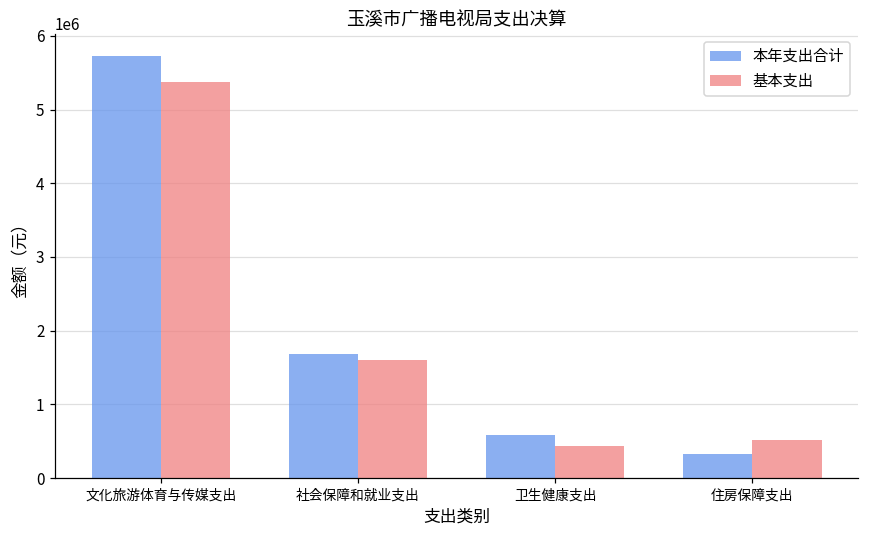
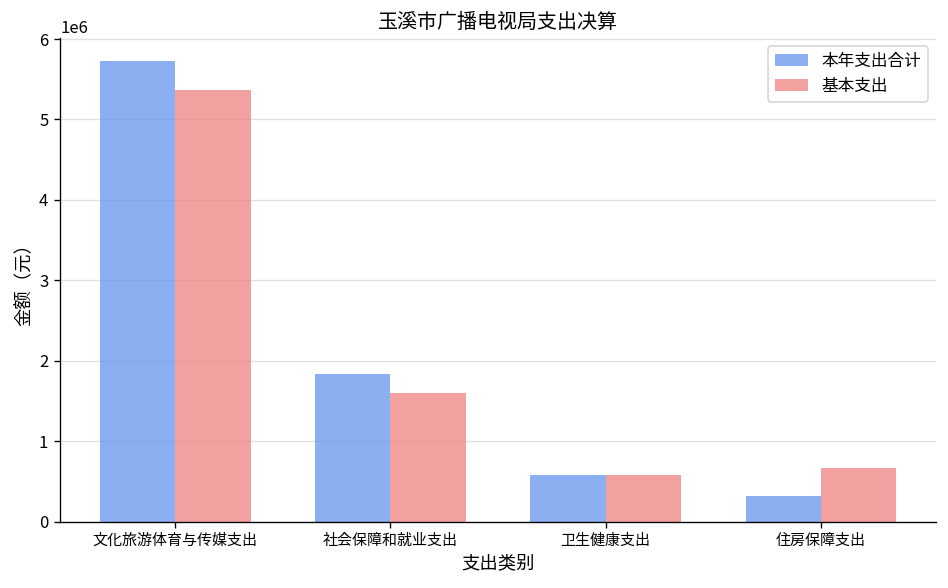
  {
    "本年支出合计": {
      "文化旅游体育与传媒支出": 5700000,
-     "社会保障和就业支出": 1700000,
+     "社会保障和就业支出": 1800000,
      "卫生健康支出": 600000,
      "住房保障支出": 300000
    },
    "基本支出": {
      "文化旅游体育与传媒支出": 5400000,
      "社会保障和就业支出": 1600000,
-     "卫生健康支出": 400000,
-     "住房保障支出": 500000
+     "卫生健康支出": 600000,
+     "住房保障支出": 700000
    }
  }
